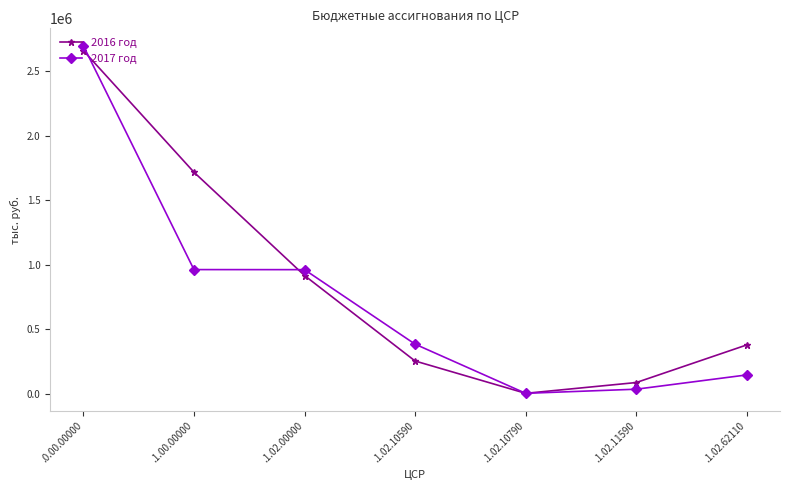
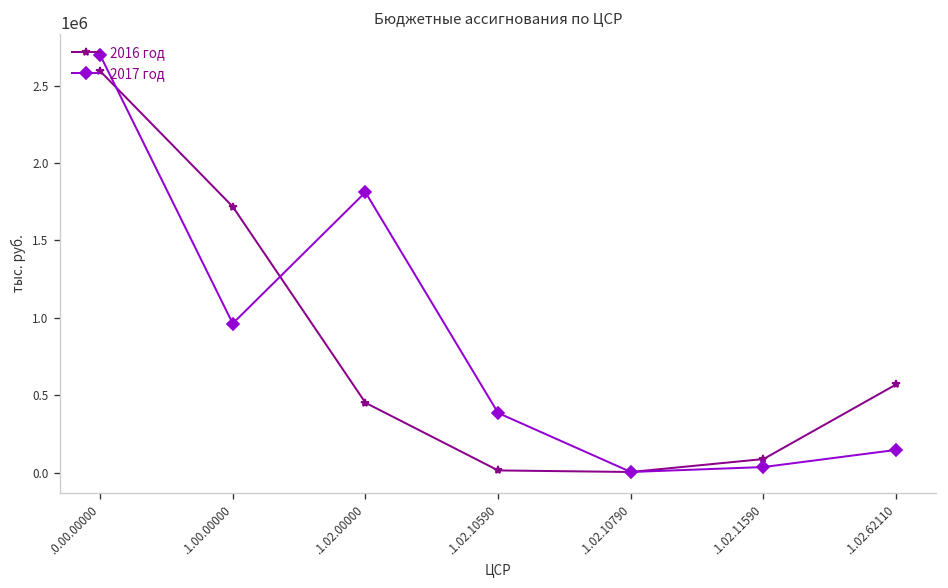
  {
    "2016 год": {
-     ".0.00.00000": 2660000,
+     ".0.00.00000": 2590000,
      ".1.00.00000": 1720000,
-     ".1.02.00000": 920000,
-     ".1.02.10590": 260000,
+     ".1.02.00000": 450000,
+     ".1.02.10590": 10000,
      ".1.02.11590": 90000,
-     ".1.02.62110": 380000
+     ".1.02.62110": 570000
    },
    "2017 год": {
      ".0.00.00000": 2700000,
      ".1.00.00000": 960000,
-     ".1.02.00000": 960000,
+     ".1.02.00000": 1810000,
      ".1.02.10590": 390000,
      ".1.02.11590": 40000,
      ".1.02.62110": 150000
    }
  }
